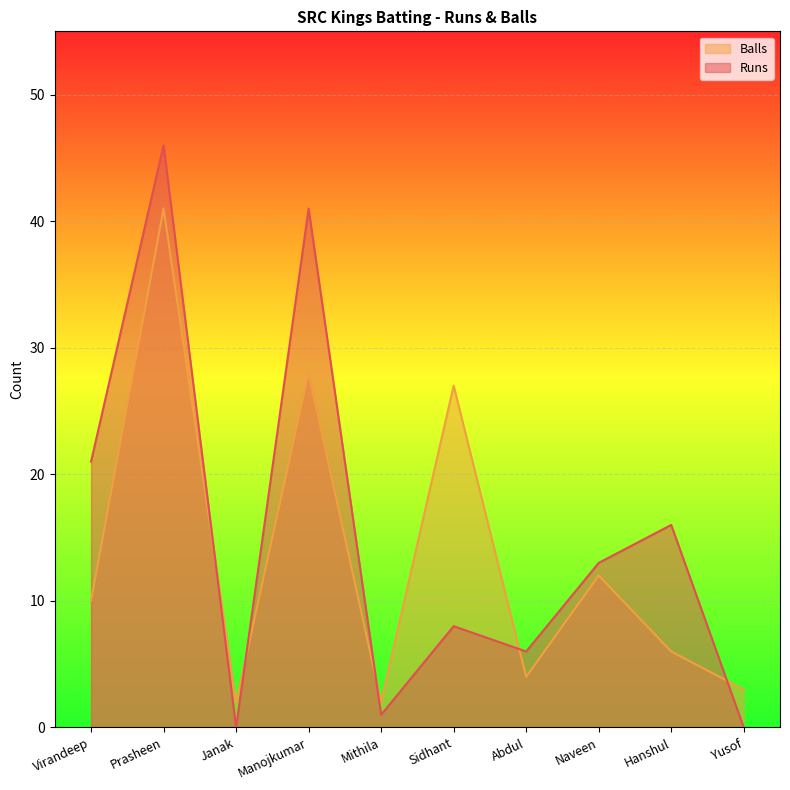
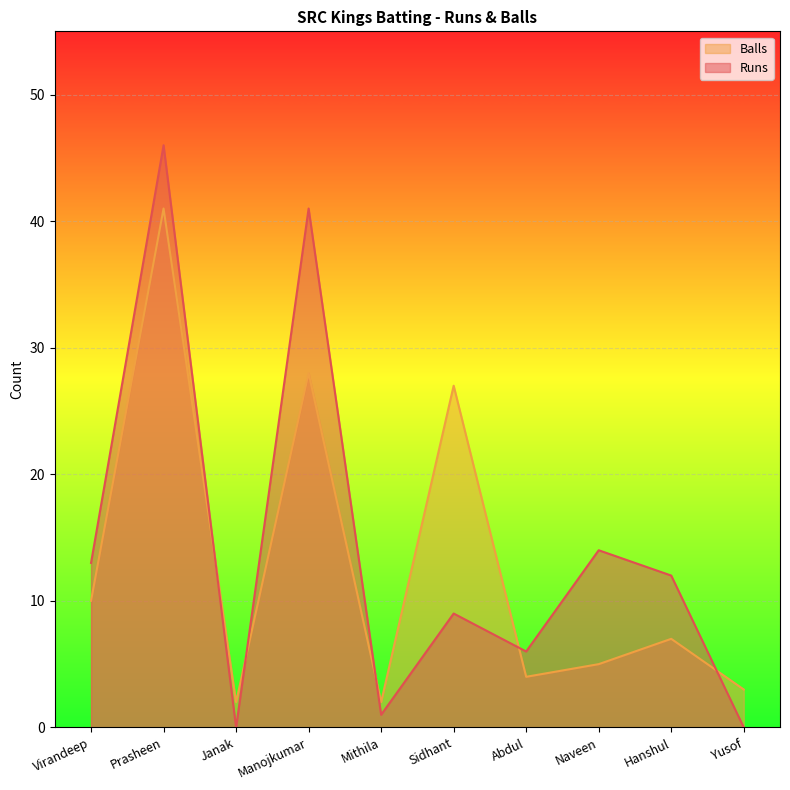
  {
    "Balls": {
      "Virandeep": 10,
      "Prasheen": 41,
      "Janak": 2,
      "Manojkumar": 28,
      "Mithila": 2,
      "Sidhant": 27,
      "Abdul": 4,
-     "Naveen": 12,
-     "Hanshul": 6,
+     "Naveen": 5,
+     "Hanshul": 7,
      "Yusof": 3
    },
    "Runs": {
-     "Virandeep": 21,
+     "Virandeep": 13,
      "Prasheen": 46,
      "Janak": 0,
      "Manojkumar": 41,
      "Mithila": 1,
-     "Sidhant": 8,
+     "Sidhant": 9,
      "Abdul": 6,
-     "Naveen": 13,
-     "Hanshul": 16,
+     "Naveen": 14,
+     "Hanshul": 12,
      "Yusof": 0
    }
  }
